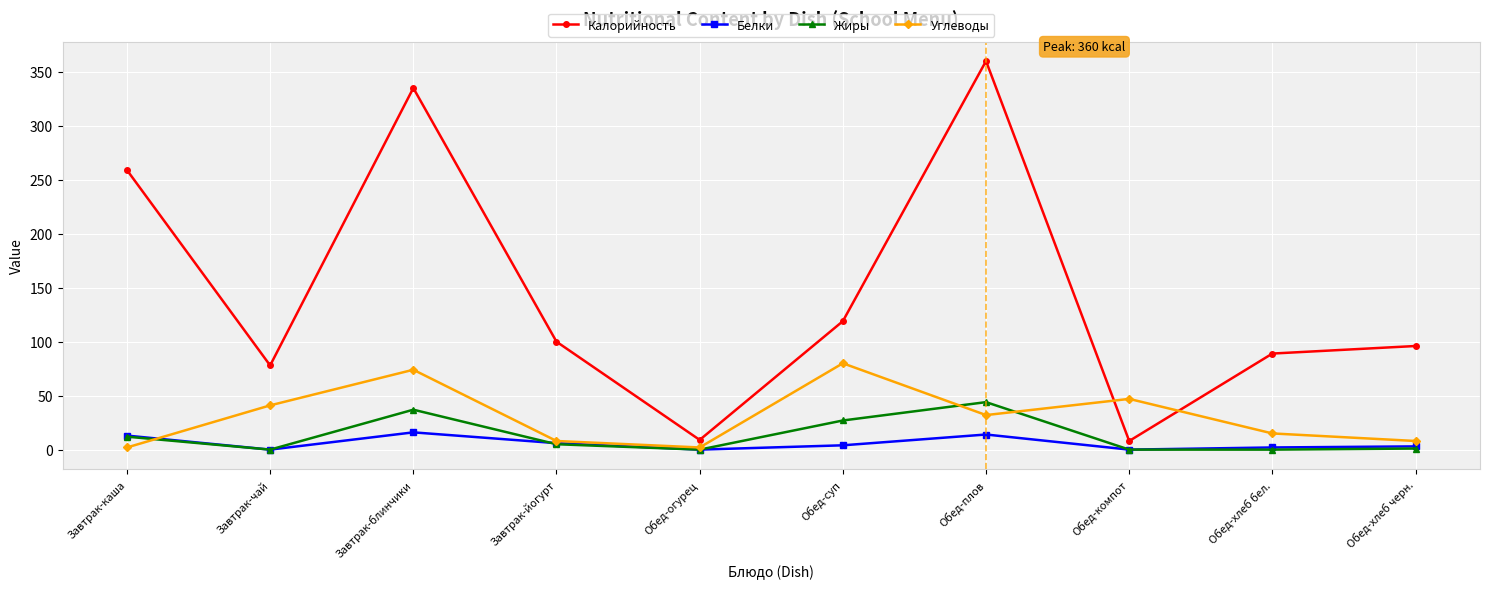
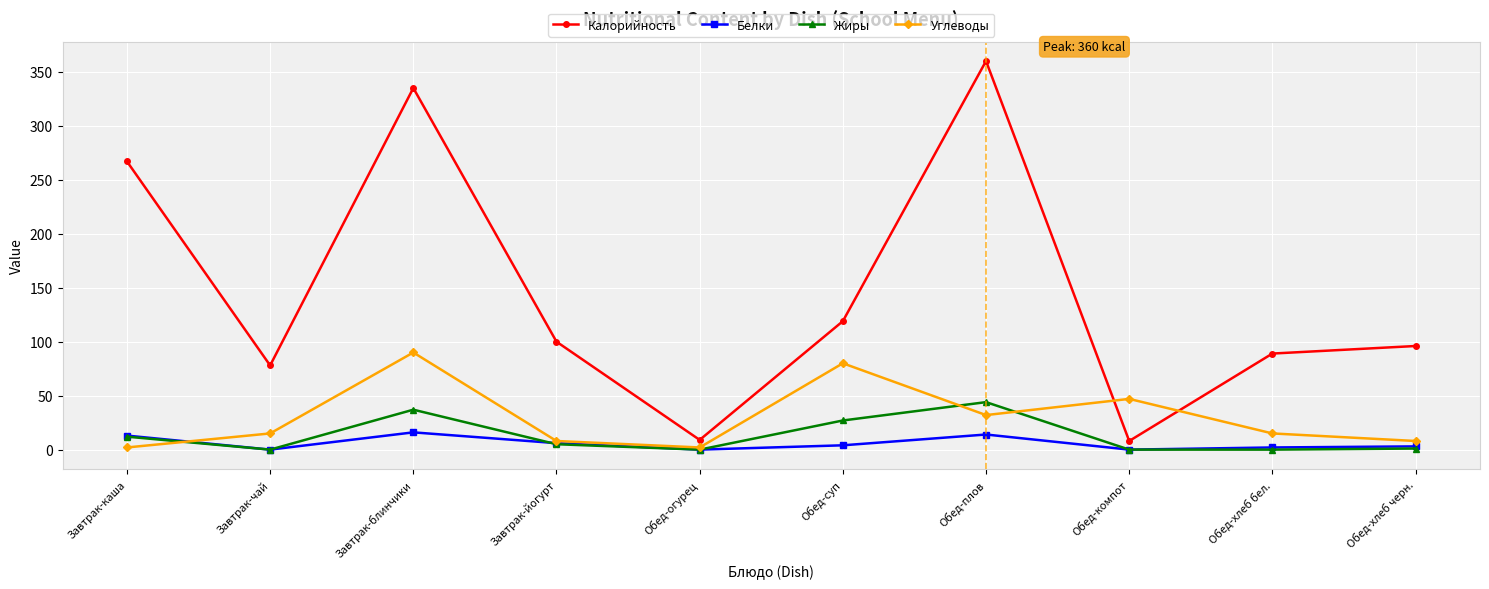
  {
    "Калорийность": {
-     "Завтрак-каша": 259,
+     "Завтрак-каша": 267,
      "Завтрак-чай": 78,
      "Завтрак-блинчики": 335,
      "Завтрак-йогурт": 100,
      "Обед-огурец": 9,
      "Обед-суп": 119,
      "Обед-плов": 360,
      "Обед-компот": 8,
      "Обед-хлеб бел.": 89,
      "Обед-хлеб черн.": 96
    },
    "Белки": {
      "Завтрак-блинчики": 16,
      "Обед-суп": 4,
      "Обед-плов": 14
    },
    "Жиры": {
      "Завтрак-блинчики": 37,
      "Обед-суп": 27,
      "Обед-плов": 44
    },
    "Углеводы": {
      "Завтрак-каша": 2,
-     "Завтрак-чай": 41,
-     "Завтрак-блинчики": 74,
+     "Завтрак-чай": 15,
+     "Завтрак-блинчики": 90,
      "Обед-суп": 80,
      "Обед-плов": 32,
      "Обед-компот": 47,
      "Обед-хлеб бел.": 15,
      "Обед-хлеб черн.": 8
    }
  }
